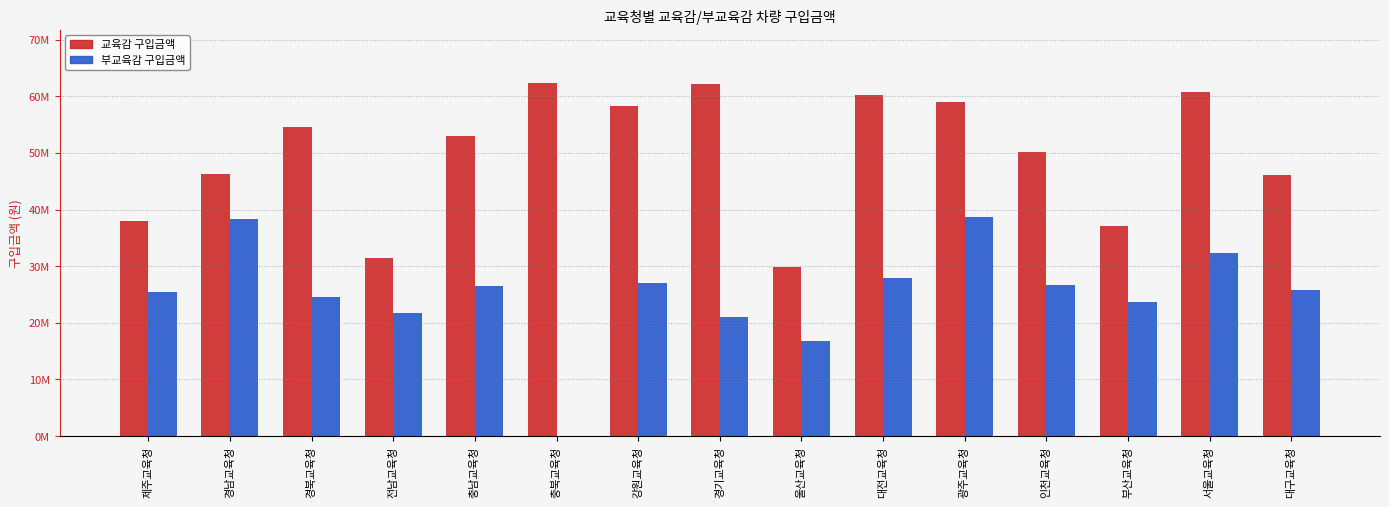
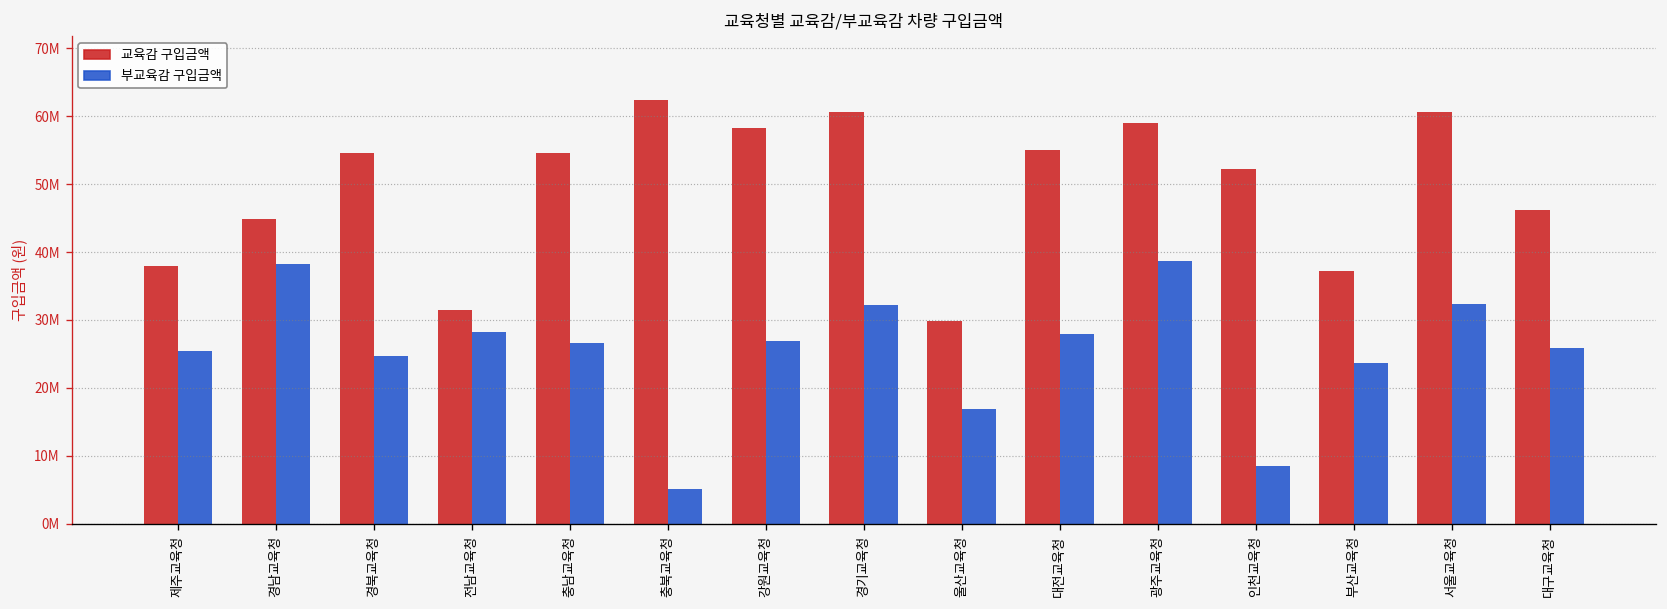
  {
    "교육감 구입금액": {
      "제주교육청": 38000000,
-     "경남교육청": 46000000,
+     "경남교육청": 45000000,
      "경북교육청": 55000000,
      "전남교육청": 31000000,
-     "충남교육청": 53000000,
+     "충남교육청": 55000000,
      "충북교육청": 62000000,
      "강원교육청": 58000000,
-     "경기교육청": 62000000,
+     "경기교육청": 61000000,
      "울산교육청": 30000000,
-     "대전교육청": 60000000,
+     "대전교육청": 55000000,
      "광주교육청": 59000000,
-     "인천교육청": 50000000,
+     "인천교육청": 52000000,
      "부산교육청": 37000000,
      "서울교육청": 61000000,
      "대구교육청": 46000000
    },
    "부교육감 구입금액": {
      "제주교육청": 26000000,
      "경남교육청": 38000000,
      "경북교육청": 25000000,
-     "전남교육청": 22000000,
+     "전남교육청": 28000000,
      "충남교육청": 27000000,
-     "충북교육청": 0,
+     "충북교육청": 5000000,
      "강원교육청": 27000000,
-     "경기교육청": 21000000,
+     "경기교육청": 32000000,
      "울산교육청": 17000000,
      "대전교육청": 28000000,
      "광주교육청": 39000000,
-     "인천교육청": 27000000,
+     "인천교육청": 9000000,
      "부산교육청": 24000000,
      "서울교육청": 32000000,
      "대구교육청": 26000000
    }
  }
